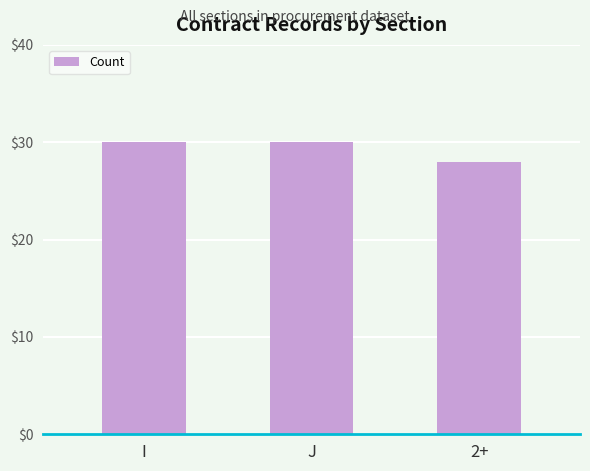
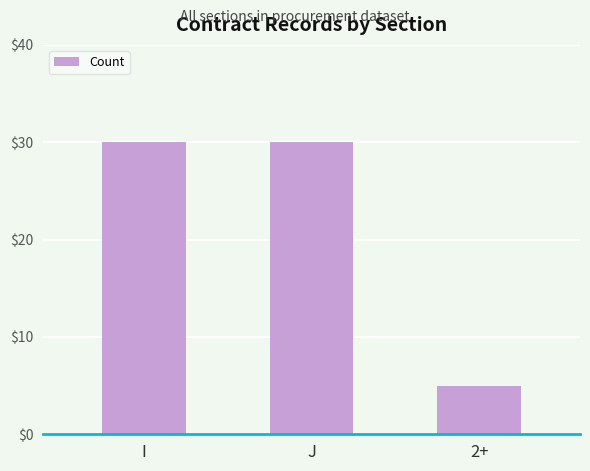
  {
    "I": "$30",
    "J": "$30",
-   "2+": "$28"
+   "2+": "$5"
  }
